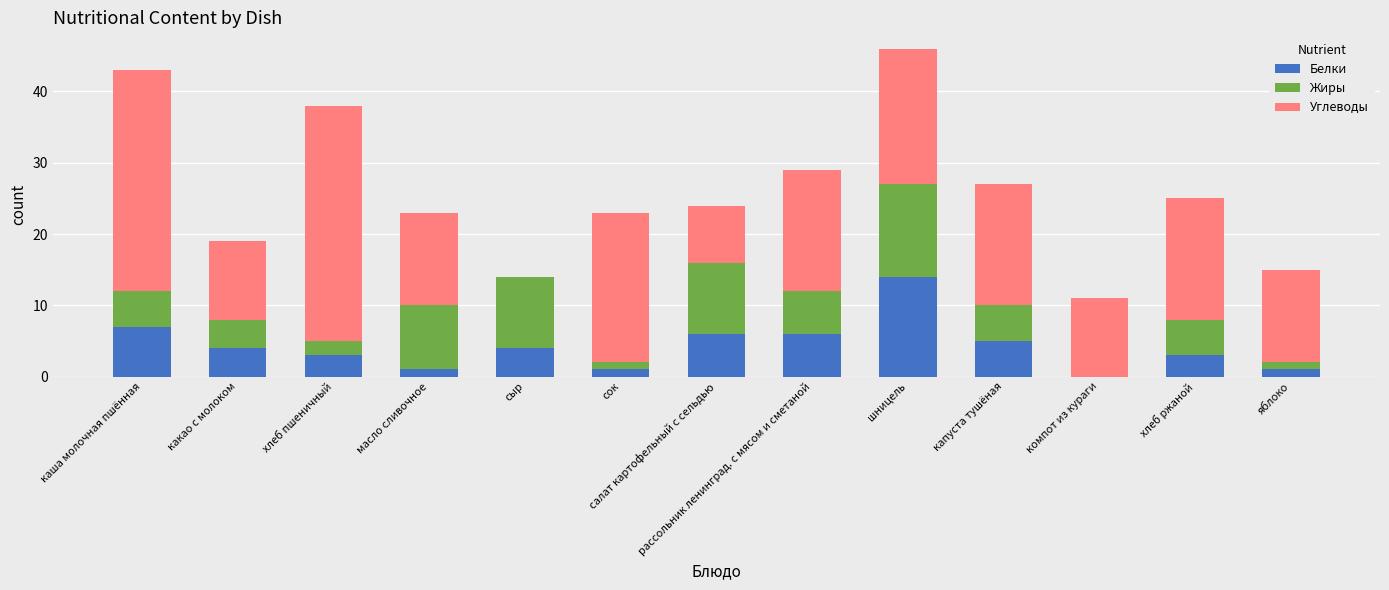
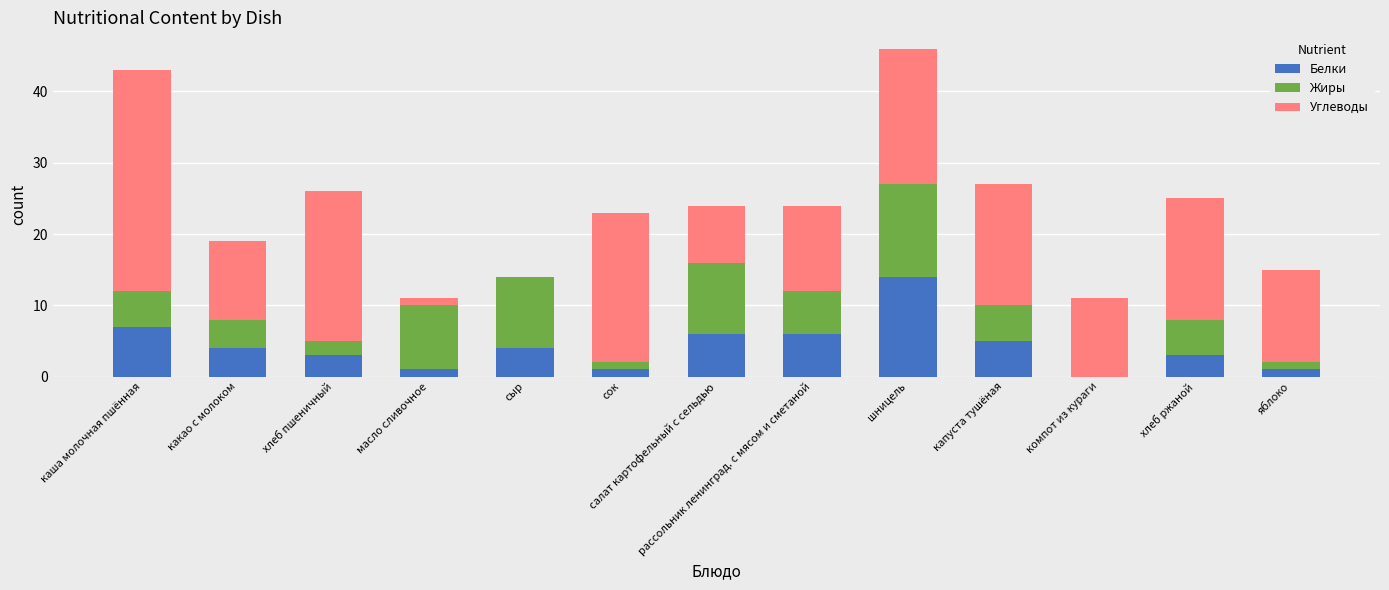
  {
    "Белки": {
      "каша молочная пшённая": 7,
      "какао с молоком": 4,
      "хлеб пшеничный": 3,
      "масло сливочное": 1,
      "сыр": 4,
      "сок": 1,
      "салат картофельный с сельдью": 6,
      "рассольник ленинград. с мясом и сметаной": 6,
      "шницель": 14,
      "капуста тушёная": 5,
      "компот из кураги": 0,
      "хлеб ржаной": 3,
      "яблоко": 1
    },
    "Жиры": {
      "каша молочная пшённая": 5,
      "какао с молоком": 4,
      "хлеб пшеничный": 2,
      "масло сливочное": 9,
      "сыр": 10,
      "сок": 1,
      "салат картофельный с сельдью": 10,
      "рассольник ленинград. с мясом и сметаной": 6,
      "шницель": 13,
      "капуста тушёная": 5,
      "компот из кураги": 0,
      "хлеб ржаной": 5,
      "яблоко": 1
    },
    "Углеводы": {
      "каша молочная пшённая": 31,
      "какао с молоком": 11,
-     "хлеб пшеничный": 33,
-     "масло сливочное": 13,
+     "хлеб пшеничный": 21,
+     "масло сливочное": 1,
      "сыр": 0,
      "сок": 21,
      "салат картофельный с сельдью": 8,
-     "рассольник ленинград. с мясом и сметаной": 17,
+     "рассольник ленинград. с мясом и сметаной": 12,
      "шницель": 19,
      "капуста тушёная": 17,
      "компот из кураги": 11,
      "хлеб ржаной": 17,
      "яблоко": 13
    }
  }
